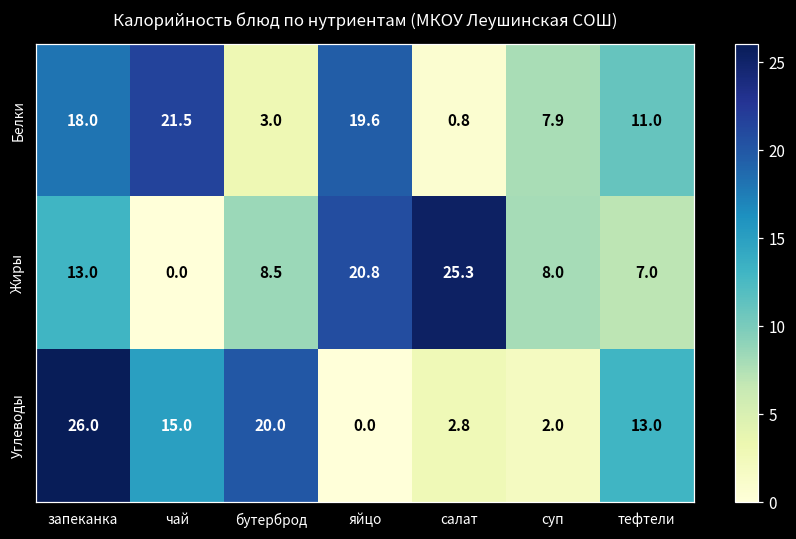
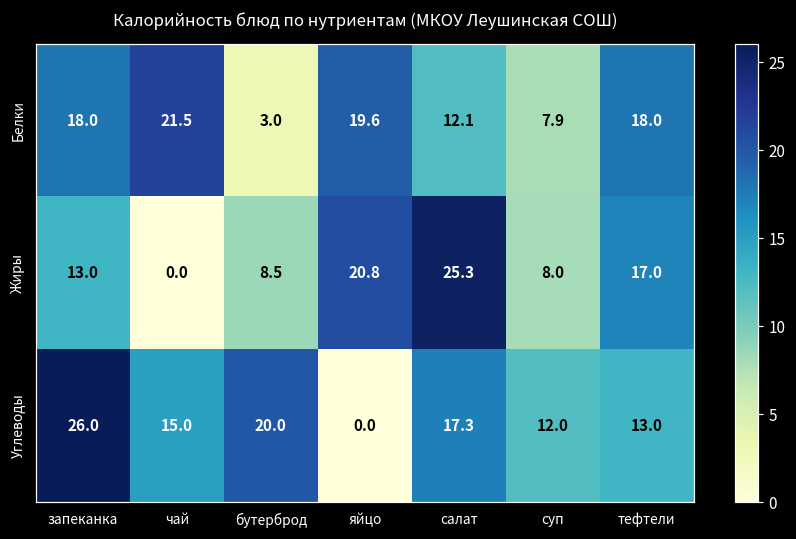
  {
    "Белки": {
      "запеканка": 18.0,
      "чай": 21.5,
      "бутерброд": 3.0,
      "яйцо": 19.6,
-     "салат": 0.8,
+     "салат": 12.1,
      "суп": 7.9,
-     "тефтели": 11.0
+     "тефтели": 18.0
    },
    "Жиры": {
      "запеканка": 13.0,
      "чай": 0.0,
      "бутерброд": 8.5,
      "яйцо": 20.8,
      "салат": 25.3,
      "суп": 8.0,
-     "тефтели": 7.0
+     "тефтели": 17.0
    },
    "Углеводы": {
      "запеканка": 26.0,
      "чай": 15.0,
      "бутерброд": 20.0,
      "яйцо": 0.0,
-     "салат": 2.8,
-     "суп": 2.0,
+     "салат": 17.3,
+     "суп": 12.0,
      "тефтели": 13.0
    }
  }
